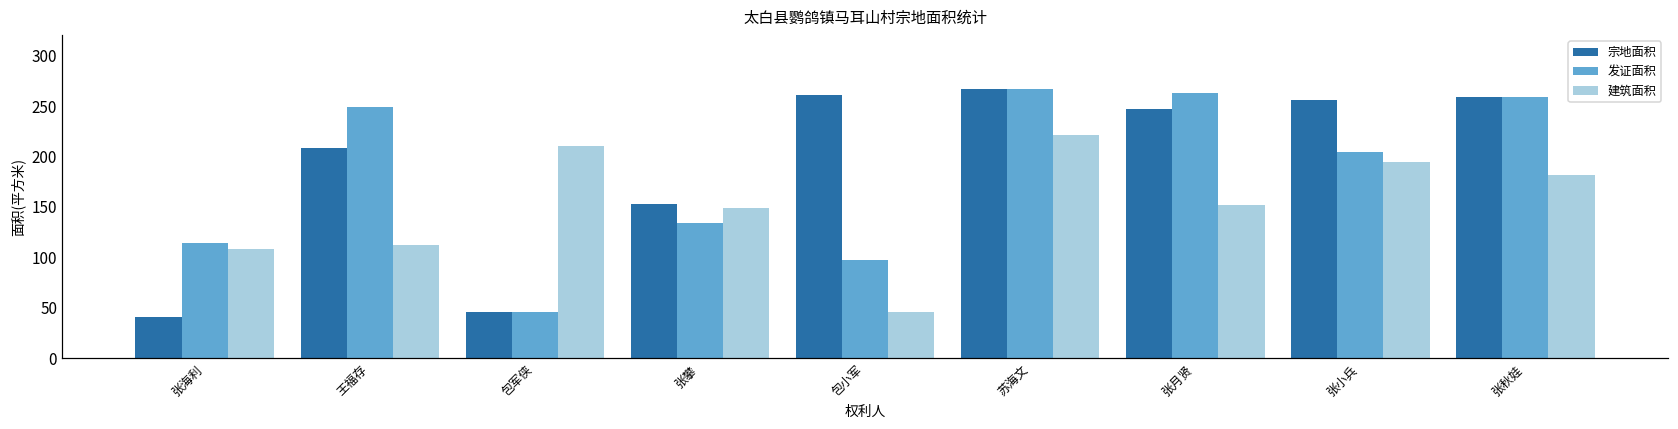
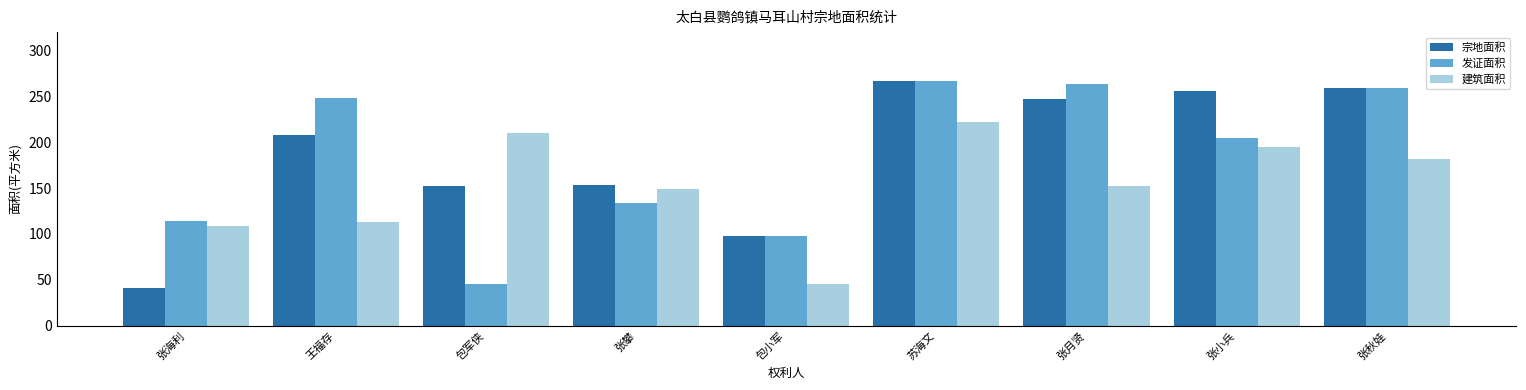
  {
    "宗地面积": {
      "张海利": 40,
      "王福存": 210,
-     "包军侠": 50,
+     "包军侠": 150,
      "张攀": 150,
-     "包小军": 260,
+     "包小军": 100,
      "苏海文": 270,
      "张月贤": 250,
      "张小兵": 260,
      "张秋娃": 260
    },
    "发证面积": {
      "张海利": 110,
      "王福存": 250,
      "包军侠": 50,
      "张攀": 130,
      "包小军": 100,
      "苏海文": 270,
      "张月贤": 260,
      "张小兵": 200,
      "张秋娃": 260
    },
    "建筑面积": {
      "张海利": 110,
      "王福存": 110,
      "包军侠": 210,
      "张攀": 150,
      "包小军": 50,
      "苏海文": 220,
      "张月贤": 150,
      "张小兵": 190,
      "张秋娃": 180
    }
  }
